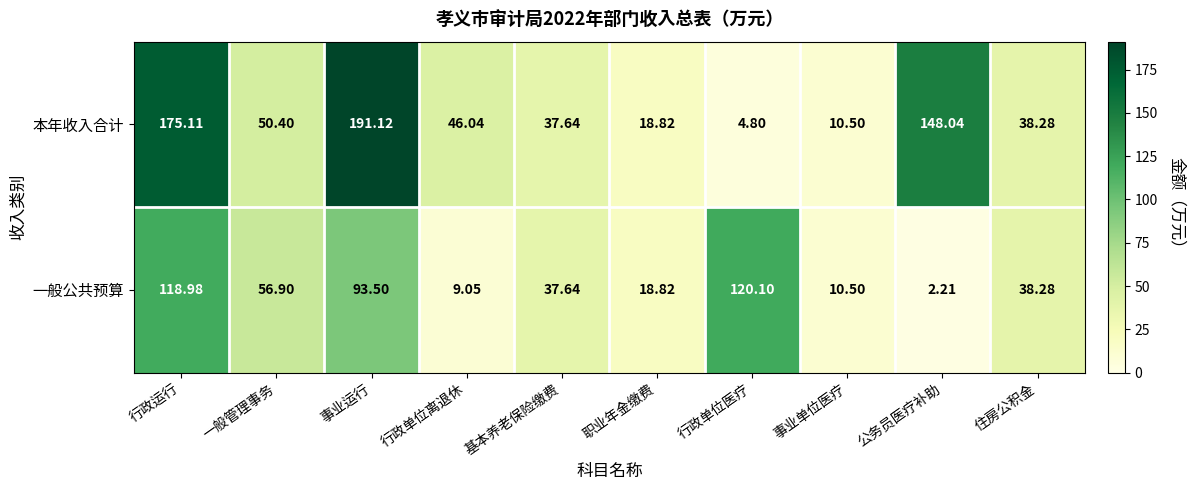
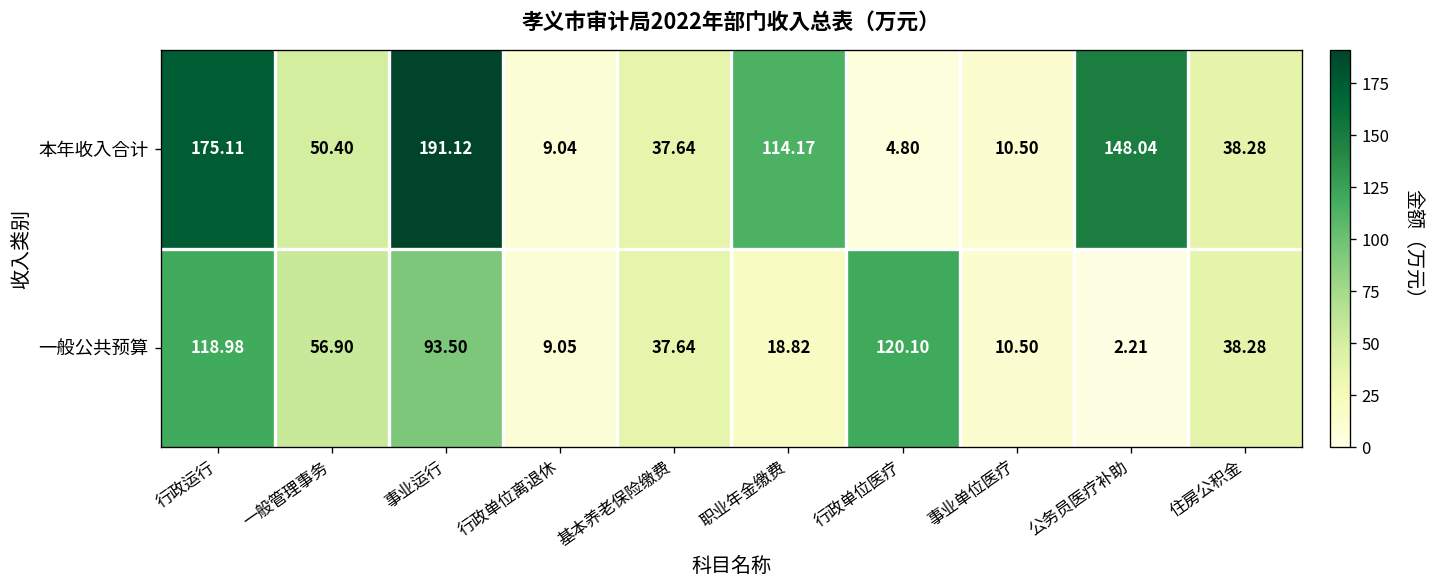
  {
    "本年收入合计": {
      "行政运行": 175.11,
      "一般管理事务": 50.40,
      "事业运行": 191.12,
-     "行政单位离退休": 46.04,
+     "行政单位离退休": 9.04,
      "基本养老保险缴费": 37.64,
-     "职业年金缴费": 18.82,
+     "职业年金缴费": 114.17,
      "行政单位医疗": 4.80,
      "事业单位医疗": 10.50,
      "公务员医疗补助": 148.04,
      "住房公积金": 38.28
    },
    "一般公共预算": {
      "行政运行": 118.98,
      "一般管理事务": 56.90,
      "事业运行": 93.50,
      "行政单位离退休": 9.05,
      "基本养老保险缴费": 37.64,
      "职业年金缴费": 18.82,
      "行政单位医疗": 120.10,
      "事业单位医疗": 10.50,
      "公务员医疗补助": 2.21,
      "住房公积金": 38.28
    }
  }
